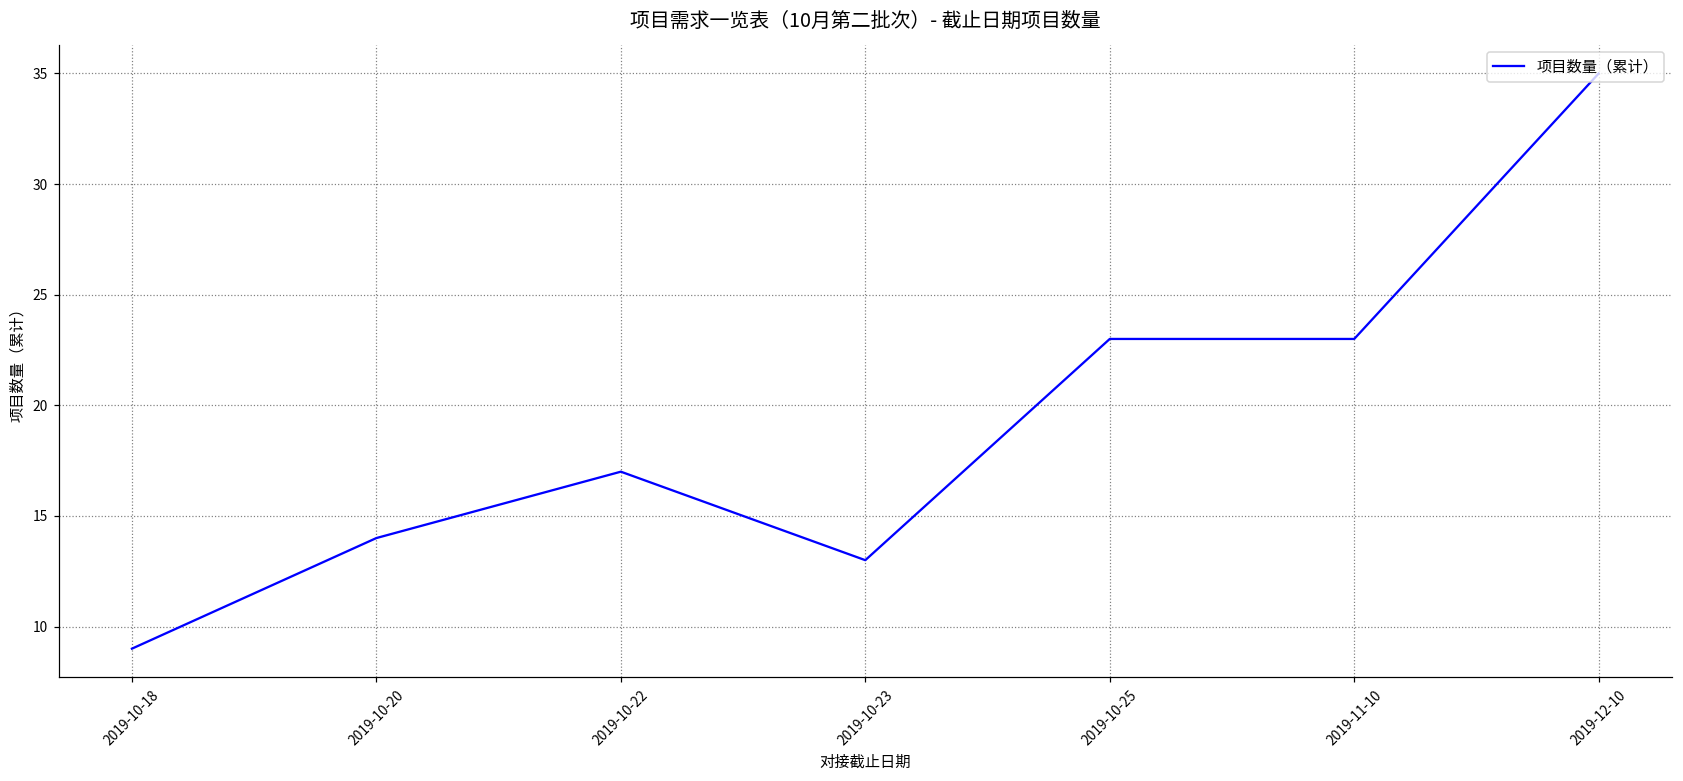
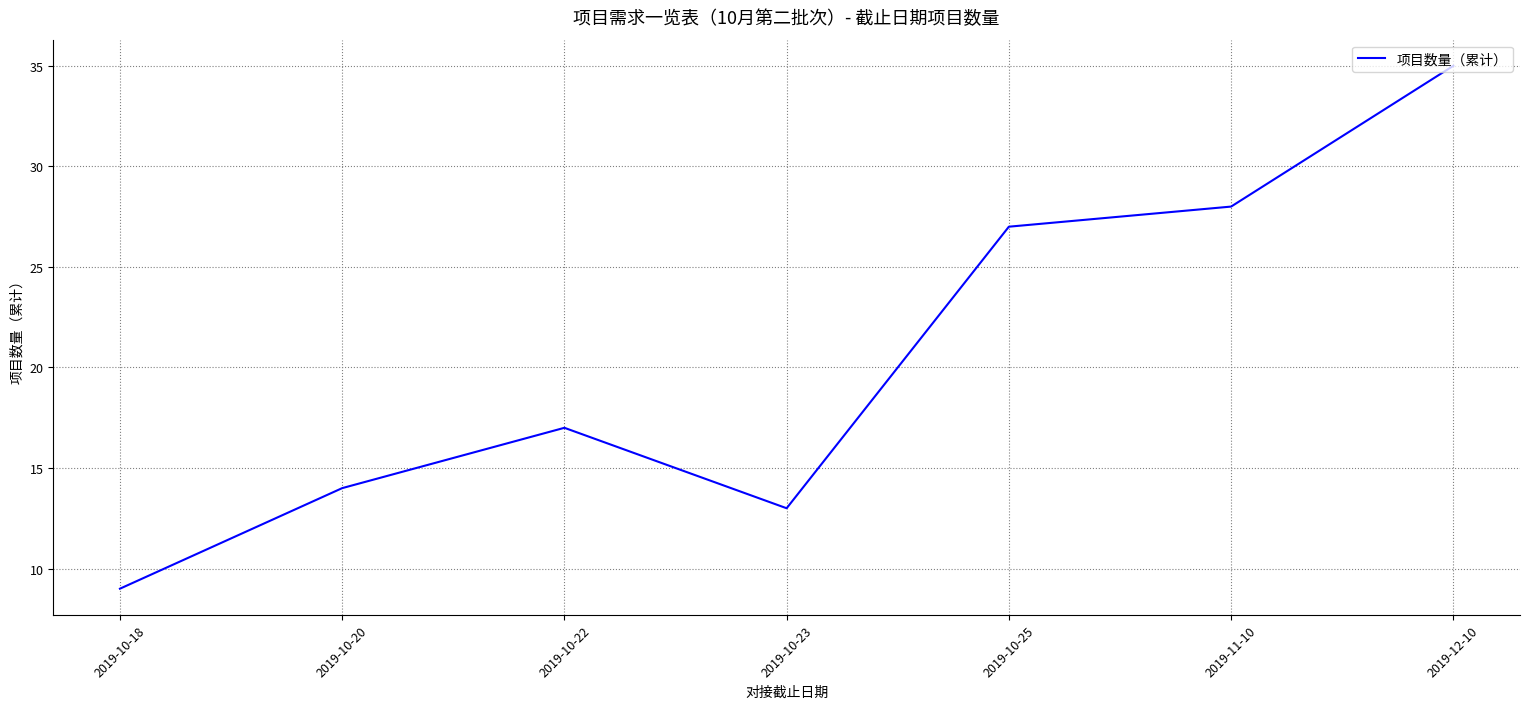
  {
    "2019-10-18": 9,
    "2019-10-20": 14,
    "2019-10-22": 17,
    "2019-10-23": 13,
-   "2019-10-25": 23,
-   "2019-11-10": 23
+   "2019-10-25": 27,
+   "2019-11-10": 28
  }
